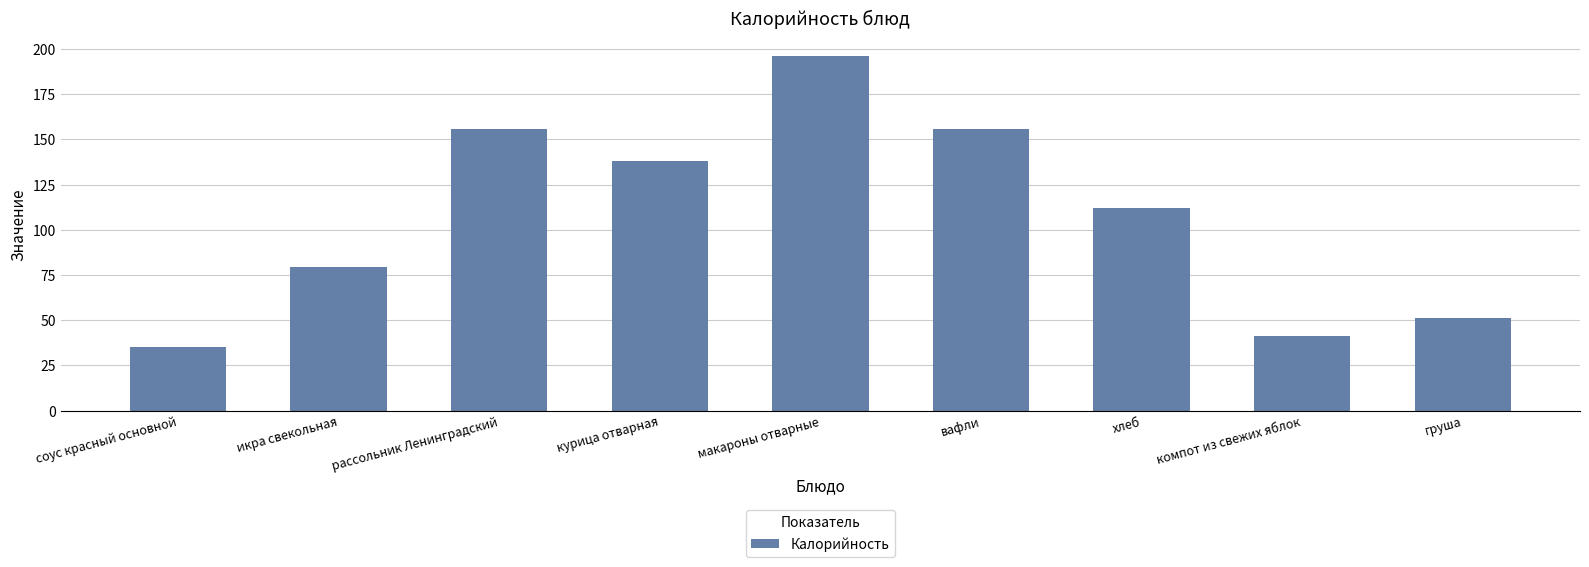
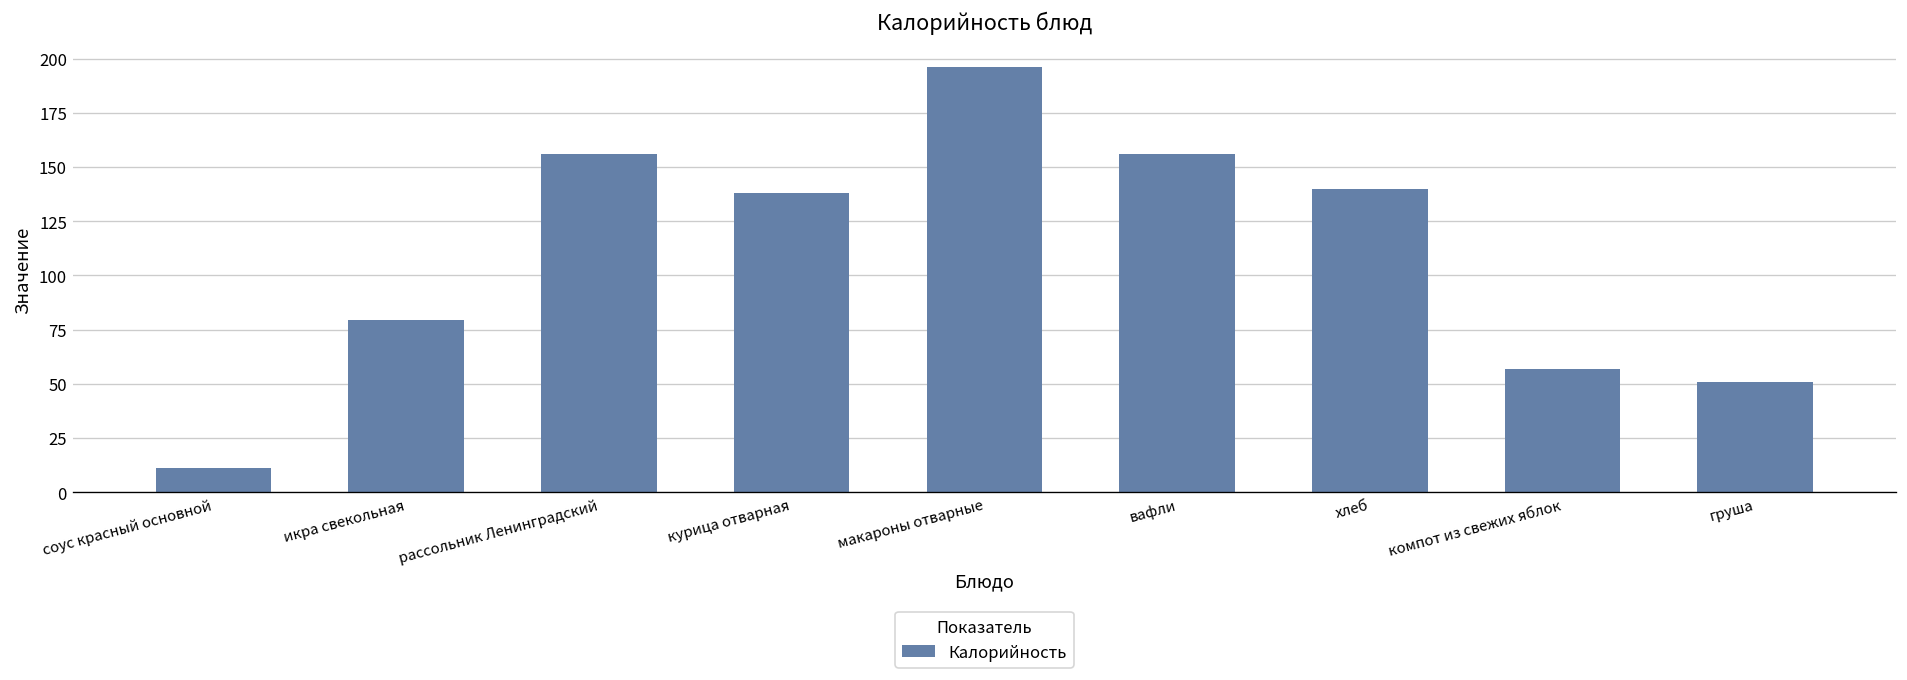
  {
-   "соус красный основной": 35,
+   "соус красный основной": 11,
    "икра свекольная": 79,
    "рассольник Ленинградский": 156,
    "курица отварная": 138,
    "макароны отварные": 196,
    "вафли": 156,
-   "хлеб": 112,
-   "компот из свежих яблок": 41,
+   "хлеб": 140,
+   "компот из свежих яблок": 57,
    "груша": 51
  }
